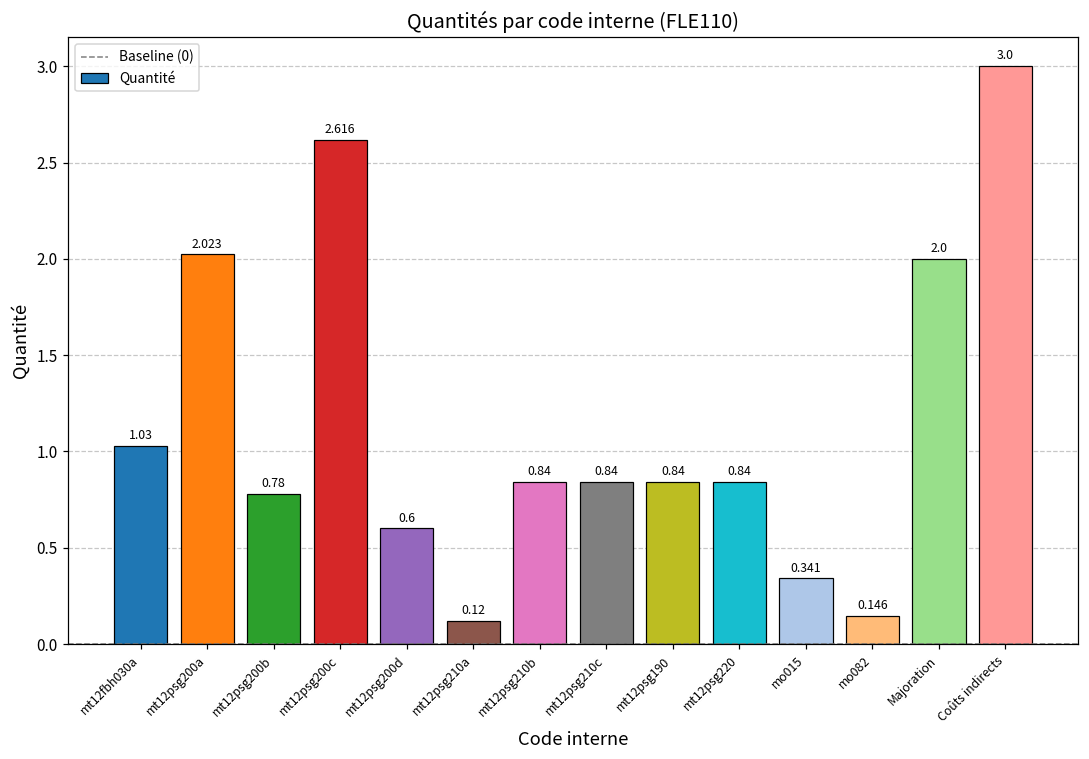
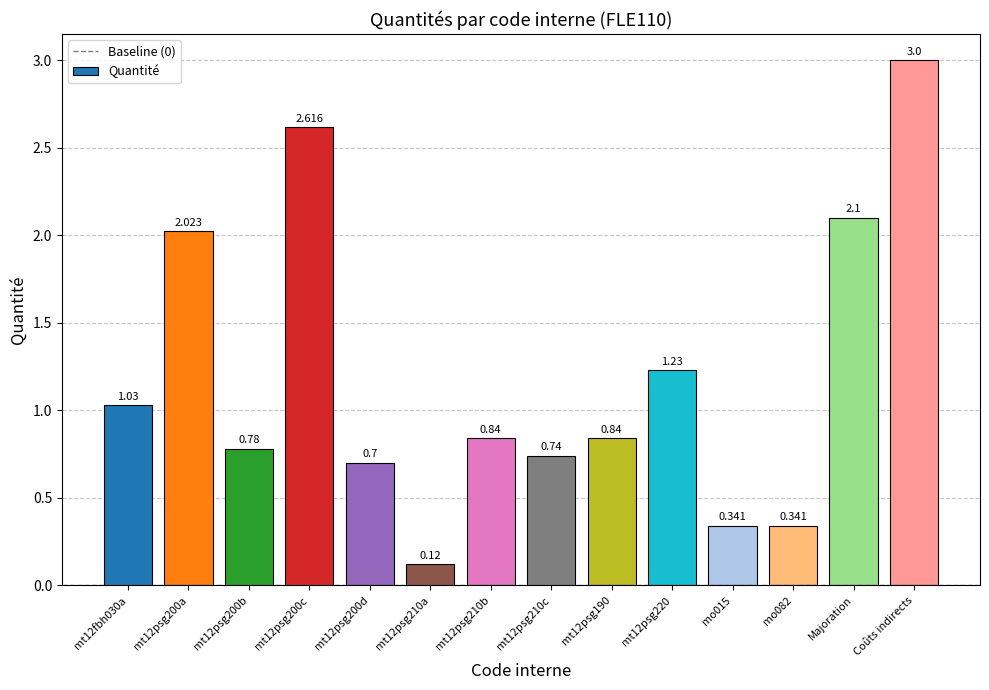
  {
    "mt12fbh030a": 1.03,
    "mt12psg200a": 2.023,
    "mt12psg200b": 0.78,
    "mt12psg200c": 2.616,
-   "mt12psg200d": 0.6,
+   "mt12psg200d": 0.7,
    "mt12psg210a": 0.12,
    "mt12psg210b": 0.84,
-   "mt12psg210c": 0.84,
+   "mt12psg210c": 0.74,
    "mt12psg190": 0.84,
-   "mt12psg220": 0.84,
+   "mt12psg220": 1.23,
    "mo015": 0.341,
-   "mo082": 0.146,
-   "Majoration": 2.0,
+   "mo082": 0.341,
+   "Majoration": 2.1,
    "Coûts indirects": 3.0
  }
